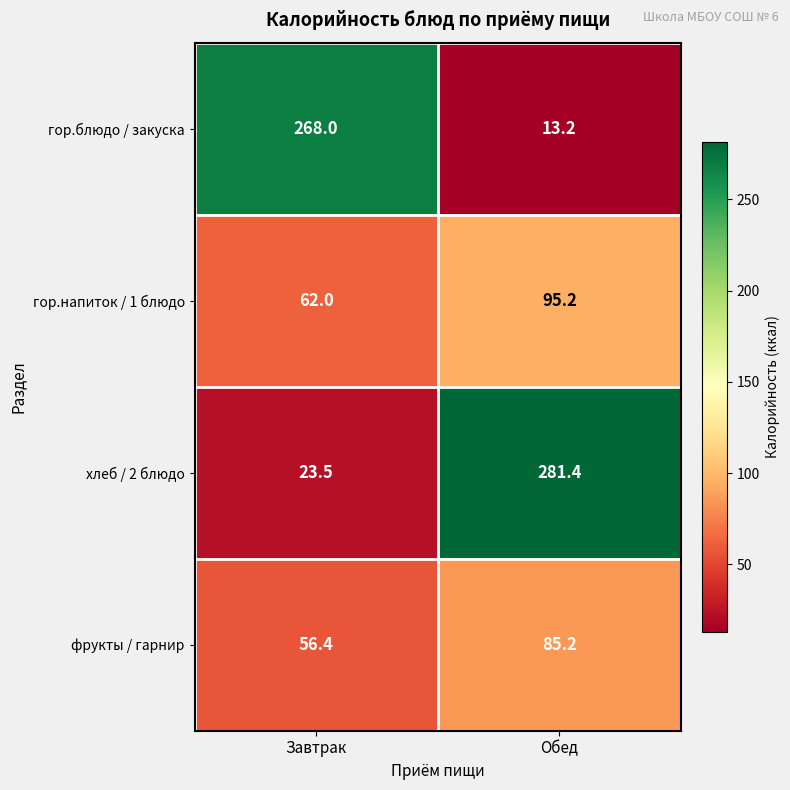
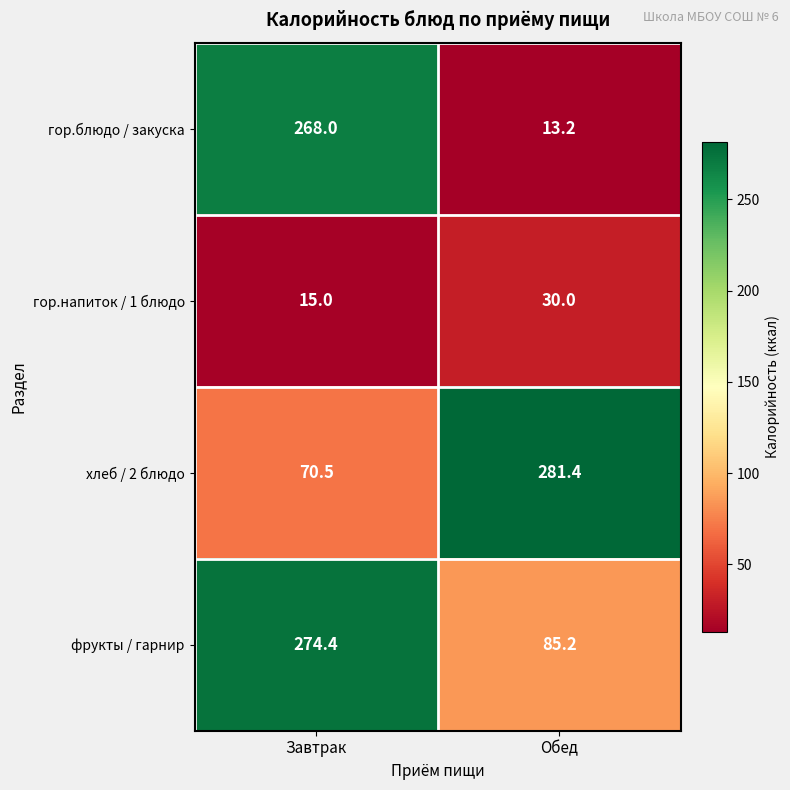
  {
    "гор.блюдо / закуска": {
      "Завтрак": 268.0,
      "Обед": 13.2
    },
    "гор.напиток / 1 блюдо": {
-     "Завтрак": 62.0,
-     "Обед": 95.2
+     "Завтрак": 15.0,
+     "Обед": 30.0
    },
    "хлеб / 2 блюдо": {
-     "Завтрак": 23.5,
+     "Завтрак": 70.5,
      "Обед": 281.4
    },
    "фрукты / гарнир": {
-     "Завтрак": 56.4,
+     "Завтрак": 274.4,
      "Обед": 85.2
    }
  }
